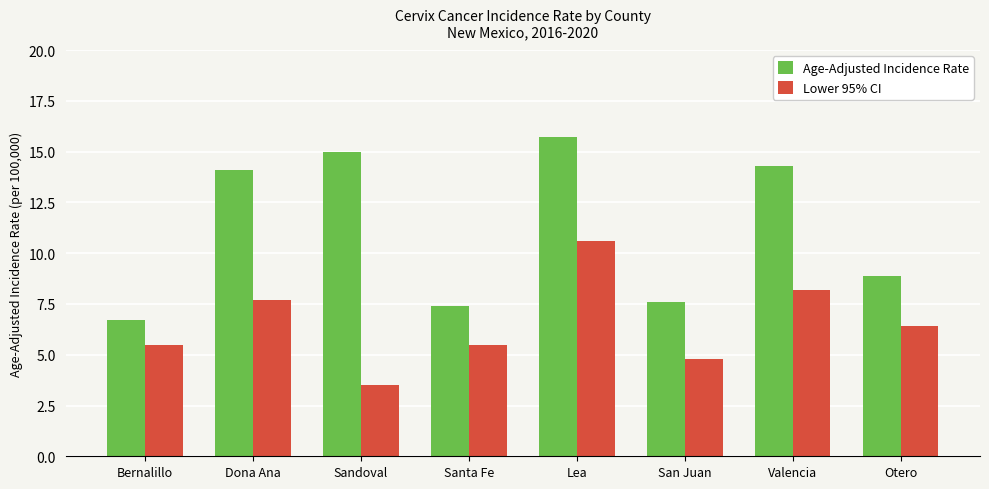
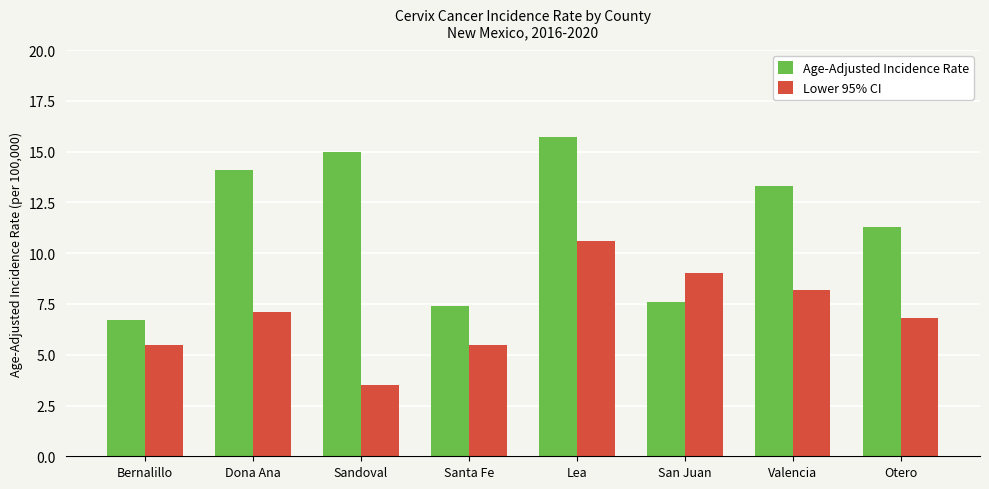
  {
    "Age-Adjusted Incidence Rate": {
      "Bernalillo": 6.7,
      "Dona Ana": 14.1,
      "Sandoval": 15.0,
      "Santa Fe": 7.4,
      "Lea": 15.7,
      "San Juan": 7.6,
-     "Valencia": 14.3,
-     "Otero": 8.9
+     "Valencia": 13.3,
+     "Otero": 11.3
    },
    "Lower 95% CI": {
      "Bernalillo": 5.5,
-     "Dona Ana": 7.7,
+     "Dona Ana": 7.1,
      "Sandoval": 3.5,
      "Santa Fe": 5.5,
      "Lea": 10.6,
-     "San Juan": 4.8,
+     "San Juan": 9.0,
      "Valencia": 8.2,
-     "Otero": 6.4
+     "Otero": 6.8
    }
  }
